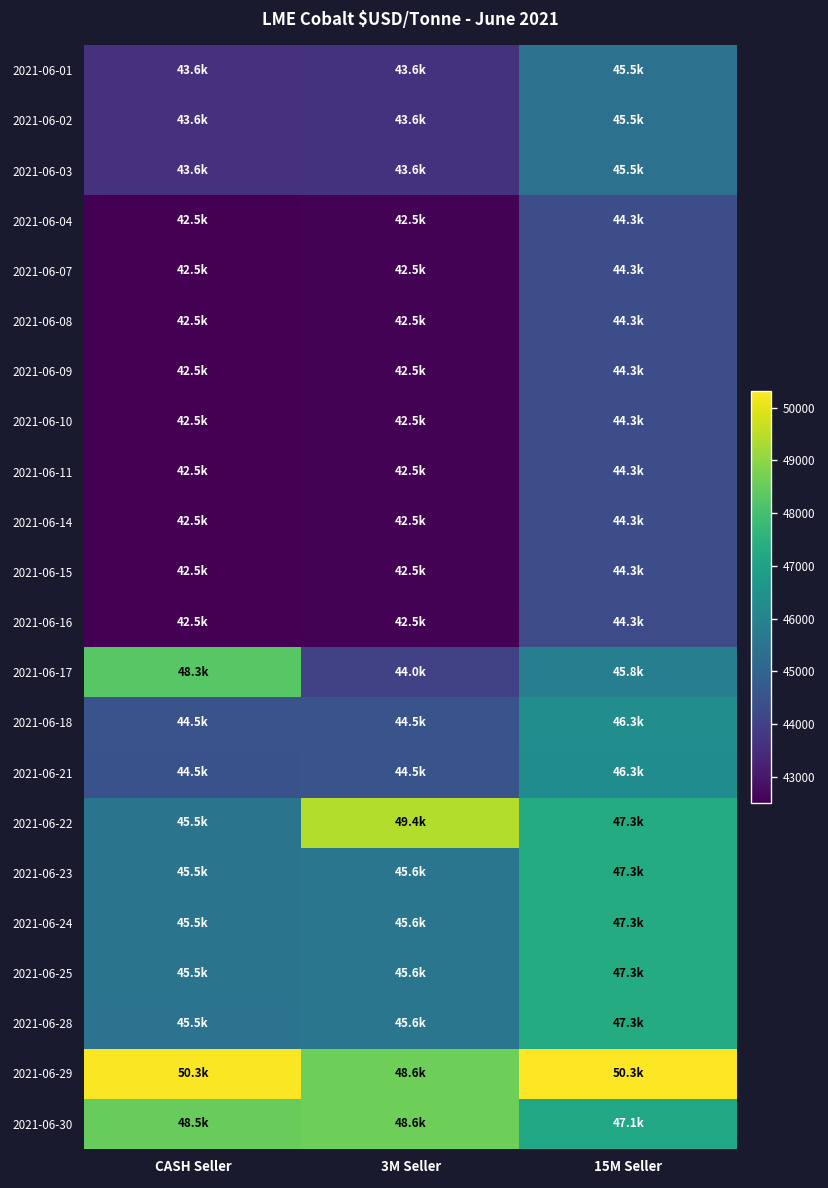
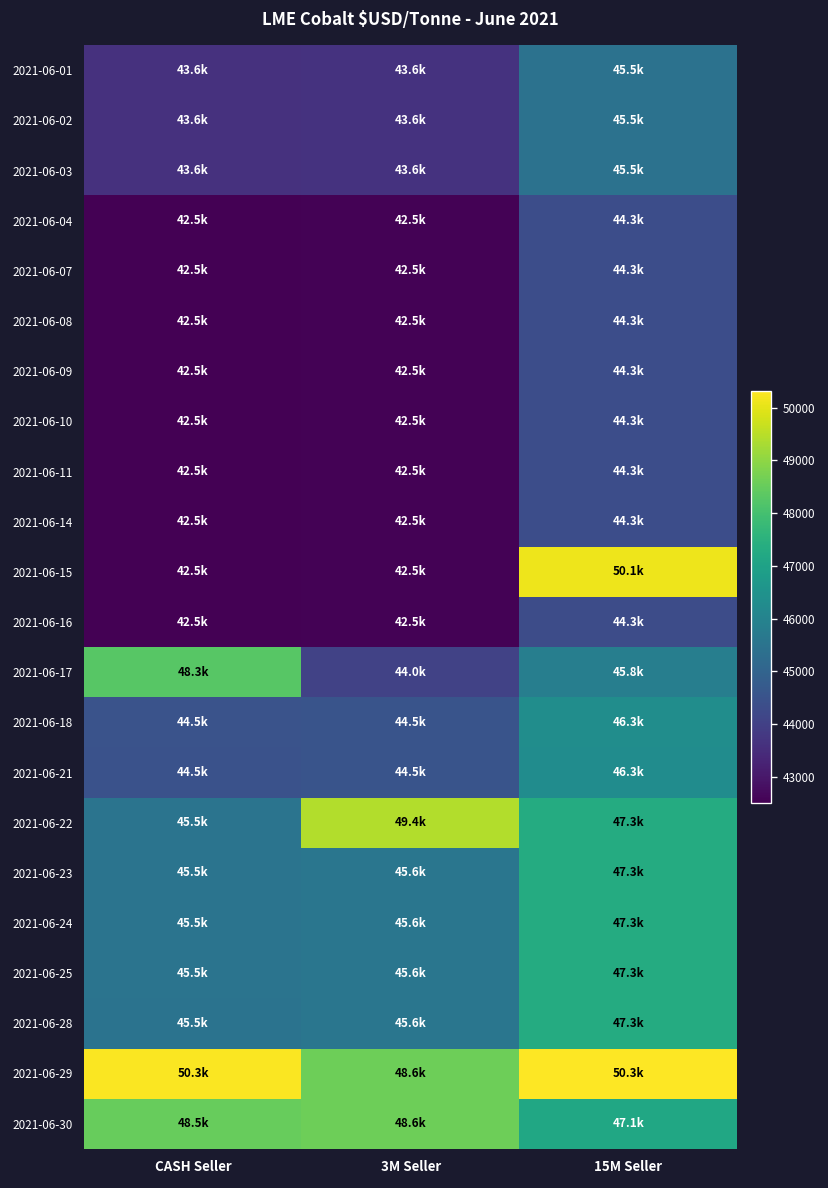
  {
    "2021-06-01": {
      "CASH Seller": "43.6k",
      "3M Seller": "43.6k",
      "15M Seller": "45.5k"
    },
    "2021-06-02": {
      "CASH Seller": "43.6k",
      "3M Seller": "43.6k",
      "15M Seller": "45.5k"
    },
    "2021-06-03": {
      "CASH Seller": "43.6k",
      "3M Seller": "43.6k",
      "15M Seller": "45.5k"
    },
    "2021-06-04": {
      "CASH Seller": "42.5k",
      "3M Seller": "42.5k",
      "15M Seller": "44.3k"
    },
    "2021-06-07": {
      "CASH Seller": "42.5k",
      "3M Seller": "42.5k",
      "15M Seller": "44.3k"
    },
    "2021-06-08": {
      "CASH Seller": "42.5k",
      "3M Seller": "42.5k",
      "15M Seller": "44.3k"
    },
    "2021-06-09": {
      "CASH Seller": "42.5k",
      "3M Seller": "42.5k",
      "15M Seller": "44.3k"
    },
    "2021-06-10": {
      "CASH Seller": "42.5k",
      "3M Seller": "42.5k",
      "15M Seller": "44.3k"
    },
    "2021-06-11": {
      "CASH Seller": "42.5k",
      "3M Seller": "42.5k",
      "15M Seller": "44.3k"
    },
    "2021-06-14": {
      "CASH Seller": "42.5k",
      "3M Seller": "42.5k",
      "15M Seller": "44.3k"
    },
    "2021-06-15": {
      "CASH Seller": "42.5k",
      "3M Seller": "42.5k",
-     "15M Seller": "44.3k"
+     "15M Seller": "50.1k"
    },
    "2021-06-16": {
      "CASH Seller": "42.5k",
      "3M Seller": "42.5k",
      "15M Seller": "44.3k"
    },
    "2021-06-17": {
      "CASH Seller": "48.3k",
      "3M Seller": "44.0k",
      "15M Seller": "45.8k"
    },
    "2021-06-18": {
      "CASH Seller": "44.5k",
      "3M Seller": "44.5k",
      "15M Seller": "46.3k"
    },
    "2021-06-21": {
      "CASH Seller": "44.5k",
      "3M Seller": "44.5k",
      "15M Seller": "46.3k"
    },
    "2021-06-22": {
      "CASH Seller": "45.5k",
      "3M Seller": "49.4k",
      "15M Seller": "47.3k"
    },
    "2021-06-23": {
      "CASH Seller": "45.5k",
      "3M Seller": "45.6k",
      "15M Seller": "47.3k"
    },
    "2021-06-24": {
      "CASH Seller": "45.5k",
      "3M Seller": "45.6k",
      "15M Seller": "47.3k"
    },
    "2021-06-25": {
      "CASH Seller": "45.5k",
      "3M Seller": "45.6k",
      "15M Seller": "47.3k"
    },
    "2021-06-28": {
      "CASH Seller": "45.5k",
      "3M Seller": "45.6k",
      "15M Seller": "47.3k"
    },
    "2021-06-29": {
      "CASH Seller": "50.3k",
      "3M Seller": "48.6k",
      "15M Seller": "50.3k"
    },
    "2021-06-30": {
      "CASH Seller": "48.5k",
      "3M Seller": "48.6k",
      "15M Seller": "47.1k"
    }
  }
